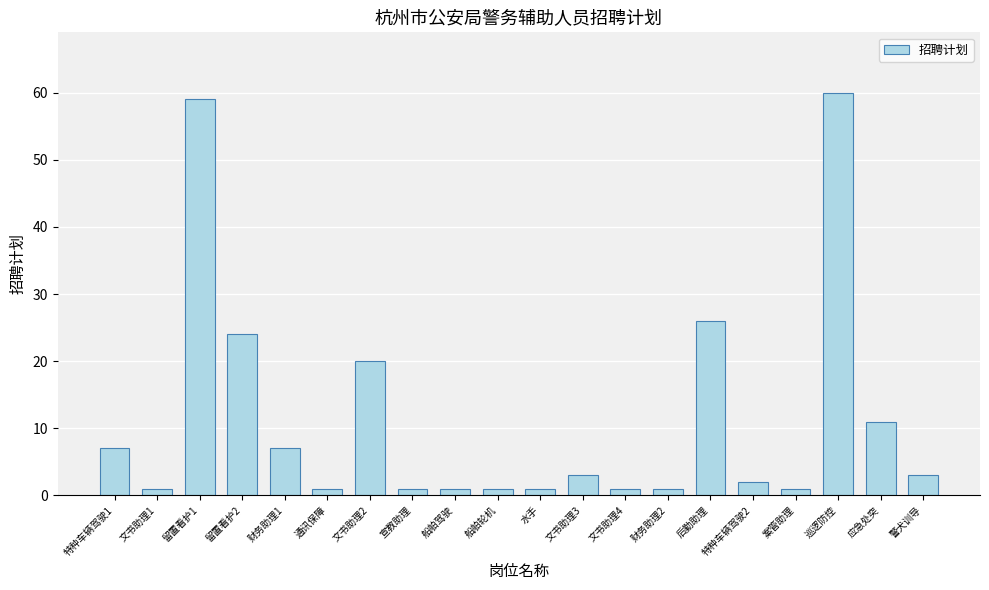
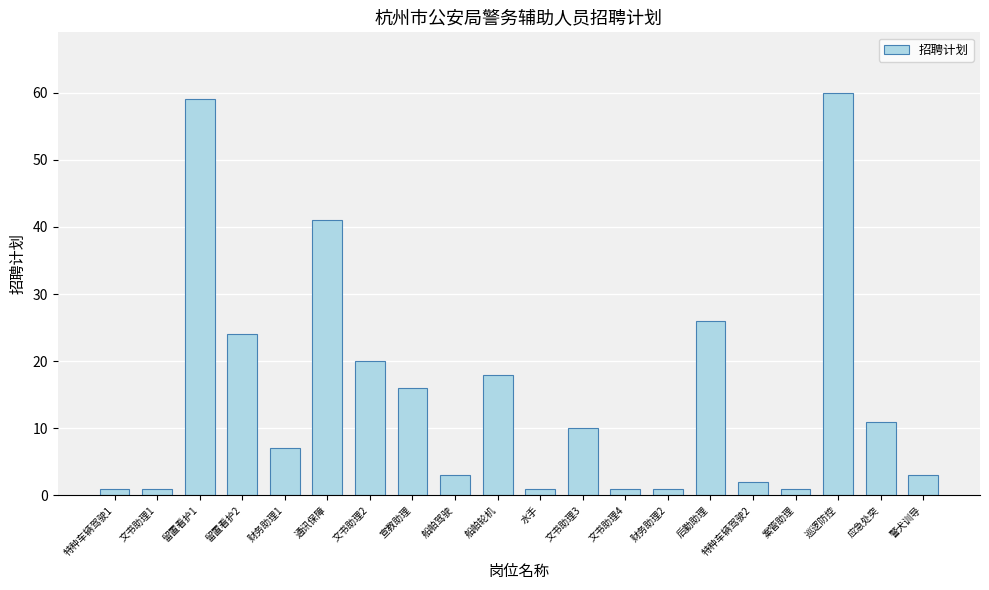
  {
-   "特种车辆驾驶1": 7,
+   "特种车辆驾驶1": 1,
    "文书助理1": 1,
    "留置看护1": 59,
    "留置看护2": 24,
    "财务助理1": 7,
-   "通讯保障": 1,
+   "通讯保障": 41,
    "文书助理2": 20,
-   "宣教助理": 1,
-   "船舶驾驶": 1,
-   "船舶轮机": 1,
+   "宣教助理": 16,
+   "船舶驾驶": 3,
+   "船舶轮机": 18,
    "水手": 1,
-   "文书助理3": 3,
+   "文书助理3": 10,
    "文书助理4": 1,
    "财务助理2": 1,
    "后勤助理": 26,
    "特种车辆驾驶2": 2,
    "案管助理": 1,
    "巡逻防控": 60,
    "应急处突": 11,
    "警犬训导": 3
  }
